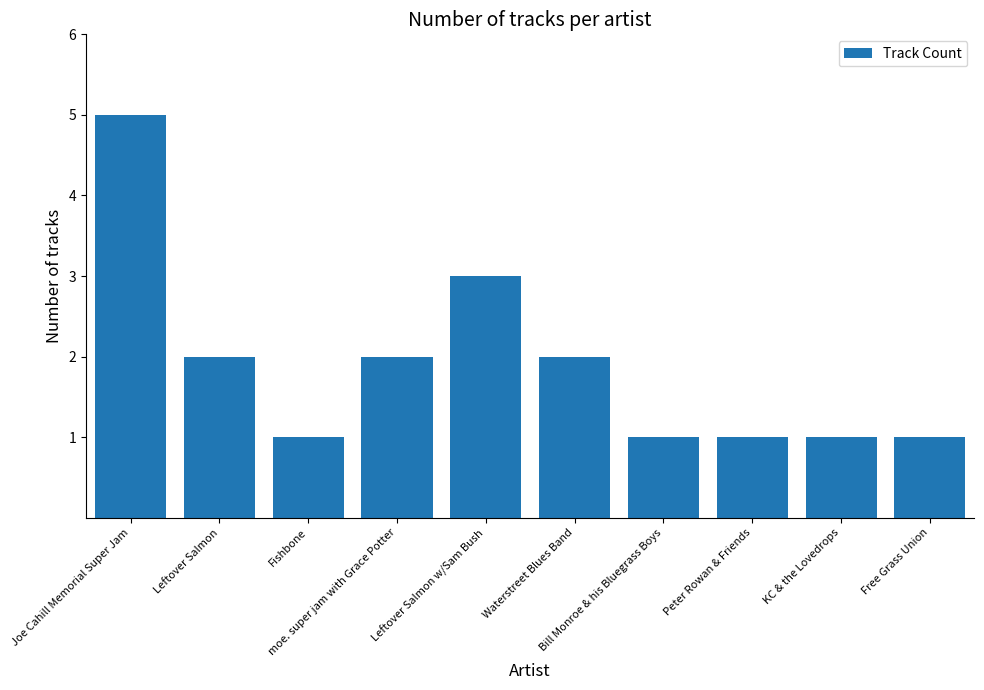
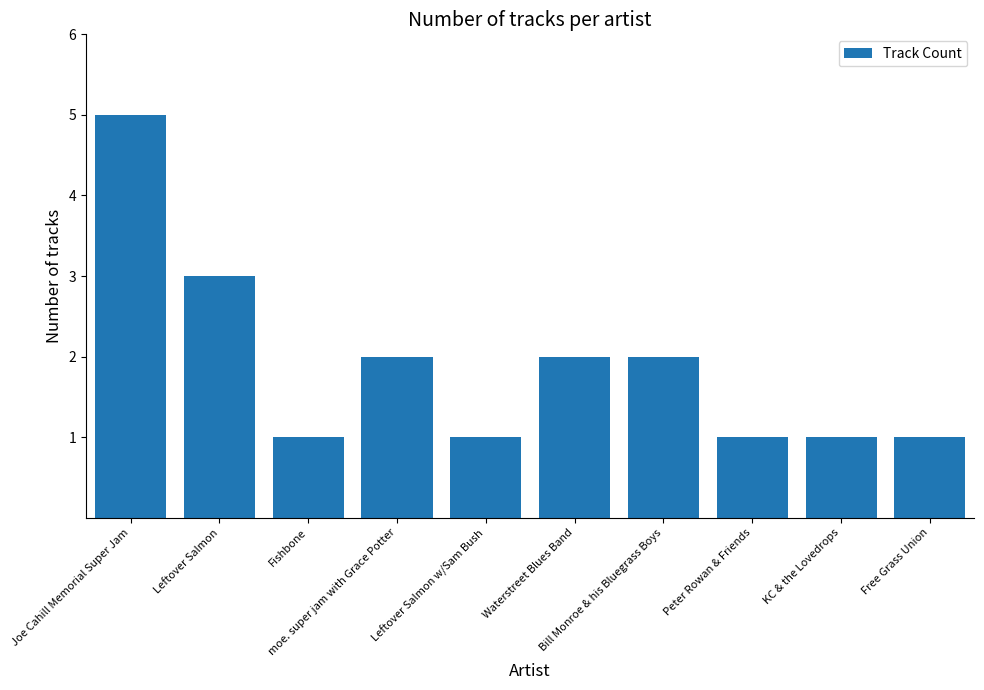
  {
    "Joe Cahill Memorial Super Jam": 5,
-   "Leftover Salmon": 2,
+   "Leftover Salmon": 3,
    "Fishbone": 1,
    "moe. super jam with Grace Potter": 2,
-   "Leftover Salmon w/Sam Bush": 3,
+   "Leftover Salmon w/Sam Bush": 1,
    "Waterstreet Blues Band": 2,
-   "Bill Monroe & his Bluegrass Boys": 1,
+   "Bill Monroe & his Bluegrass Boys": 2,
    "Peter Rowan & Friends": 1,
    "KC & the Lovedrops": 1,
    "Free Grass Union": 1
  }
